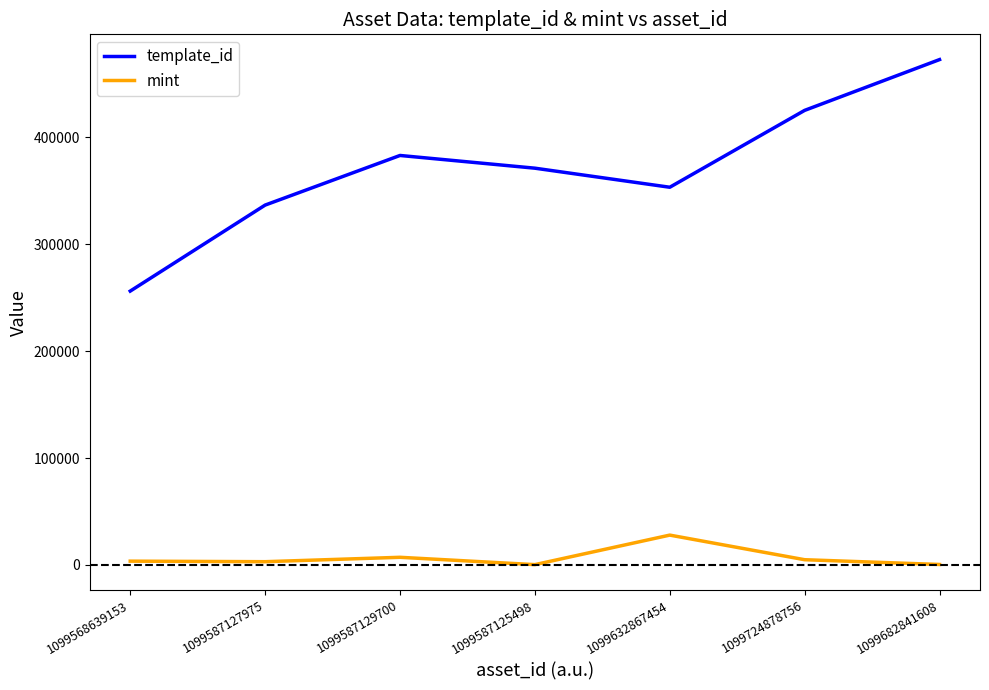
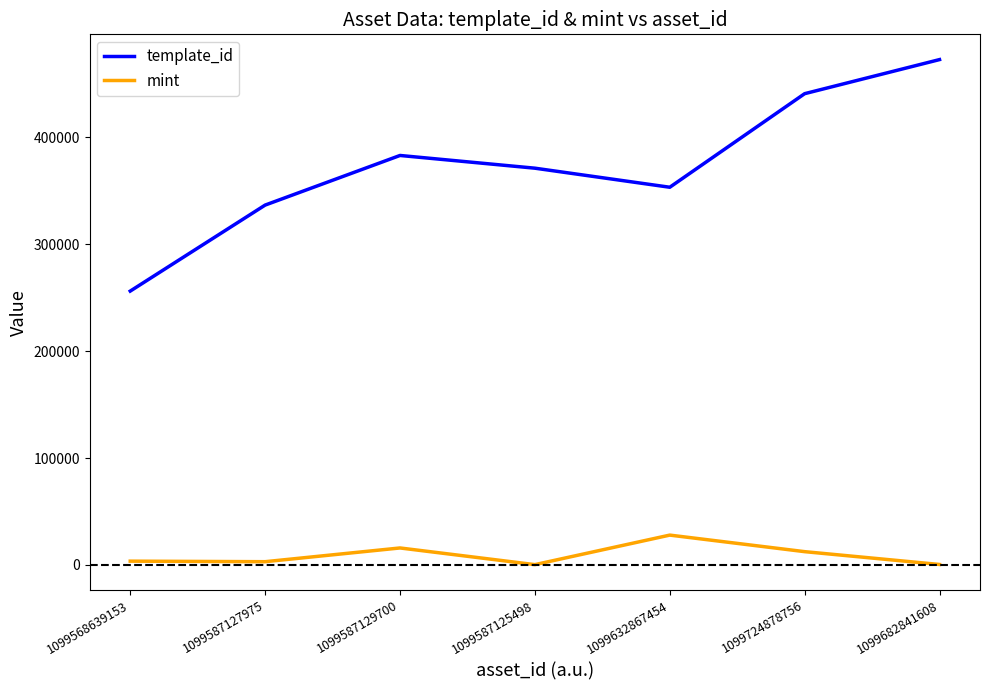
  {
    "template_id": {
      "1099568639153": 256000,
      "1099587127975": 337000,
      "1099587129700": 383000,
      "1099587125498": 371000,
      "1099632867454": 353000,
-     "1099724878756": 425000,
+     "1099724878756": 441000,
      "1099682841608": 473000
    },
    "mint": {
      "1099568639153": 3000,
      "1099587127975": 3000,
-     "1099587129700": 7000,
+     "1099587129700": 16000,
      "1099587125498": 0,
      "1099632867454": 28000,
-     "1099724878756": 5000,
+     "1099724878756": 12000,
      "1099682841608": 0
    }
  }
